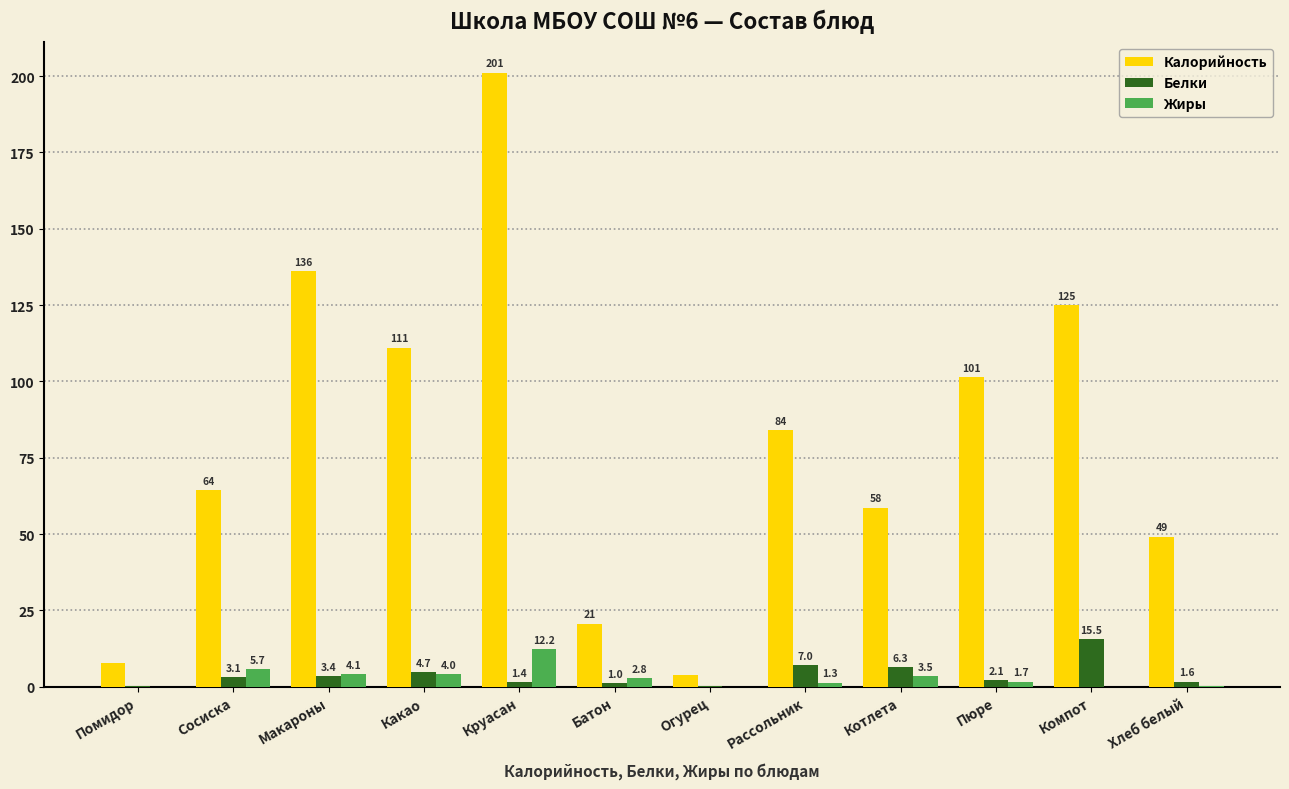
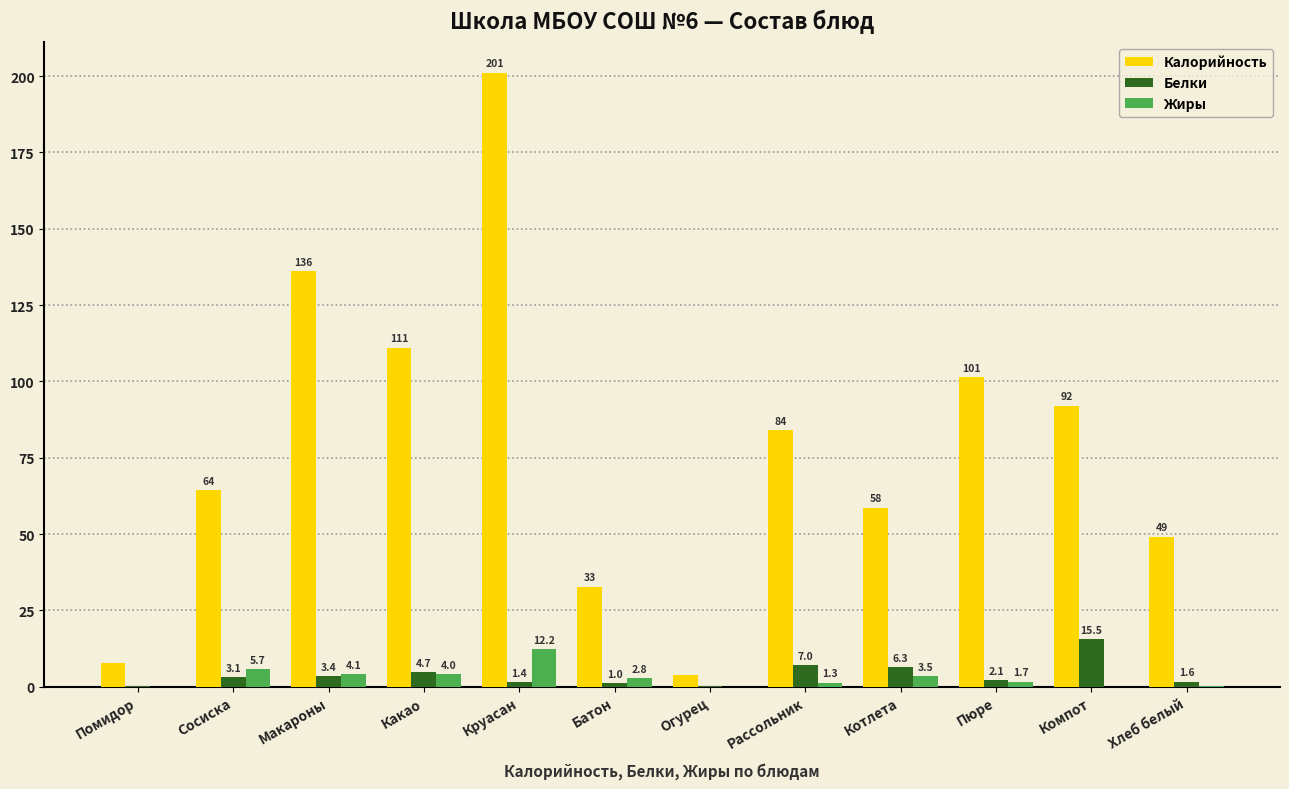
  {
    "Калорийность": {
      "Сосиска": 64,
      "Макароны": 136,
      "Какао": 111,
      "Круасан": 201,
-     "Батон": 21,
+     "Батон": 33,
      "Рассольник": 84,
      "Котлета": 58,
      "Пюре": 101,
-     "Компот": 125,
+     "Компот": 92,
      "Хлеб белый": 49
    },
    "Белки": {
      "Сосиска": 3.1,
      "Макароны": 3.4,
      "Какао": 4.7,
      "Круасан": 1.4,
      "Батон": 1.0,
      "Рассольник": 7.0,
      "Котлета": 6.3,
      "Пюре": 2.1,
      "Компот": 15.5,
      "Хлеб белый": 1.6
    },
    "Жиры": {
      "Сосиска": 5.7,
      "Макароны": 4.1,
      "Какао": 4.0,
      "Круасан": 12.2,
      "Батон": 2.8,
      "Рассольник": 1.3,
      "Котлета": 3.5,
      "Пюре": 1.7
    }
  }
